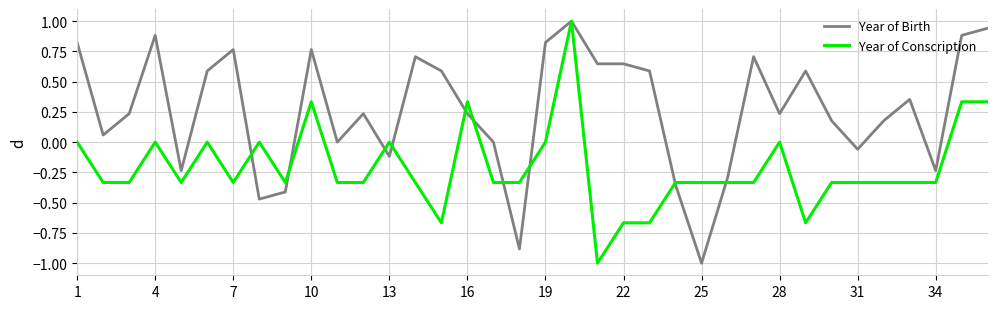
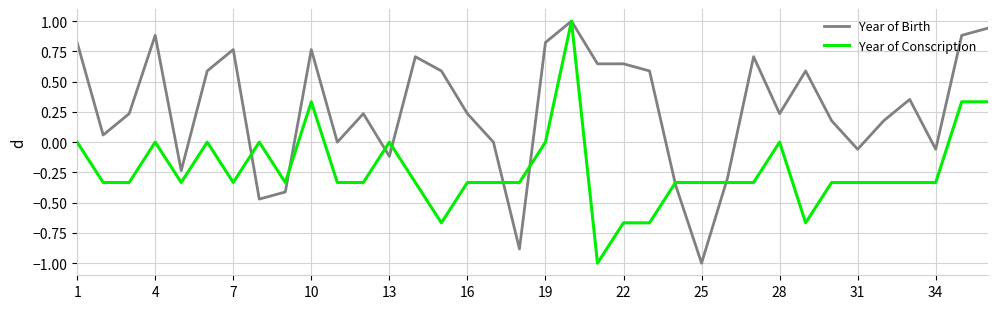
  {
    "Year of Birth": {
      "1": 0.82,
      "4": 0.88,
      "7": 0.76,
      "10": 0.76,
      "13": -0.12,
      "16": 0.24,
      "19": 0.82,
      "22": 0.65,
      "25": -1.00,
      "28": 0.24,
      "31": -0.06,
-     "34": -0.24
+     "34": -0.06
    },
    "Year of Conscription": {
      "1": 0.00,
      "4": 0.00,
      "7": -0.33,
      "10": 0.33,
      "13": 0.00,
-     "16": 0.33,
+     "16": -0.33,
      "19": 0.00,
      "22": -0.67,
      "25": -0.33,
      "28": 0.00,
      "31": -0.33,
      "34": -0.33
    }
  }
